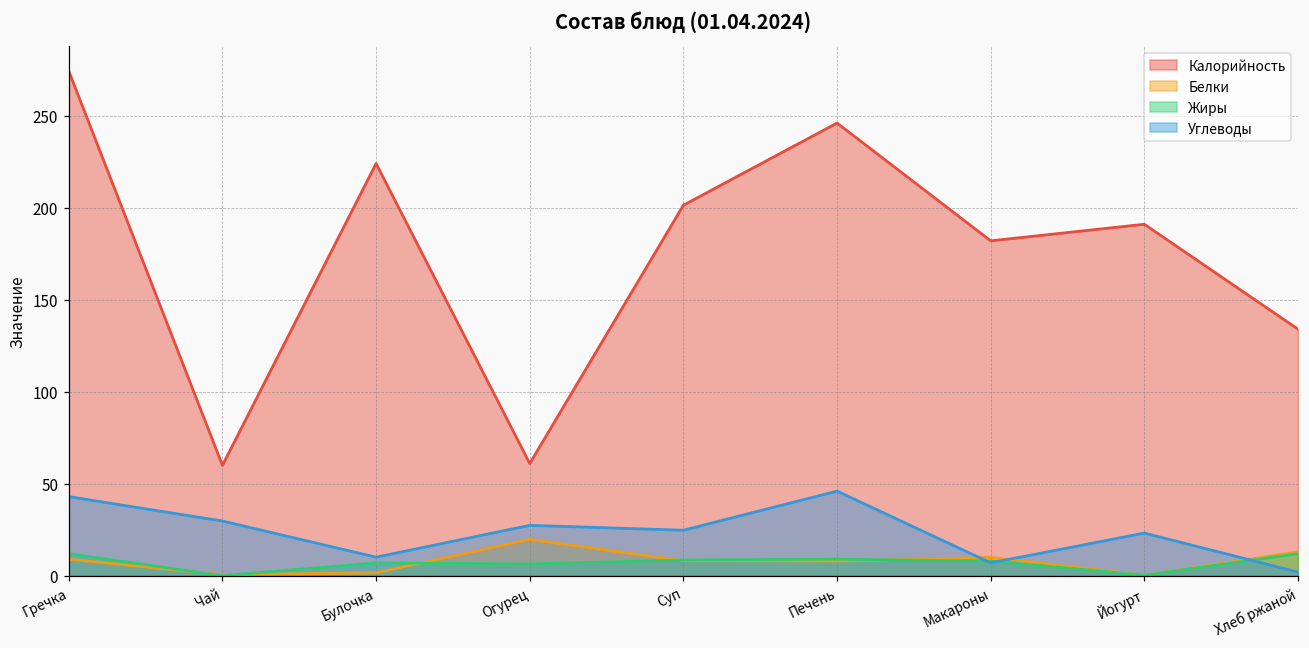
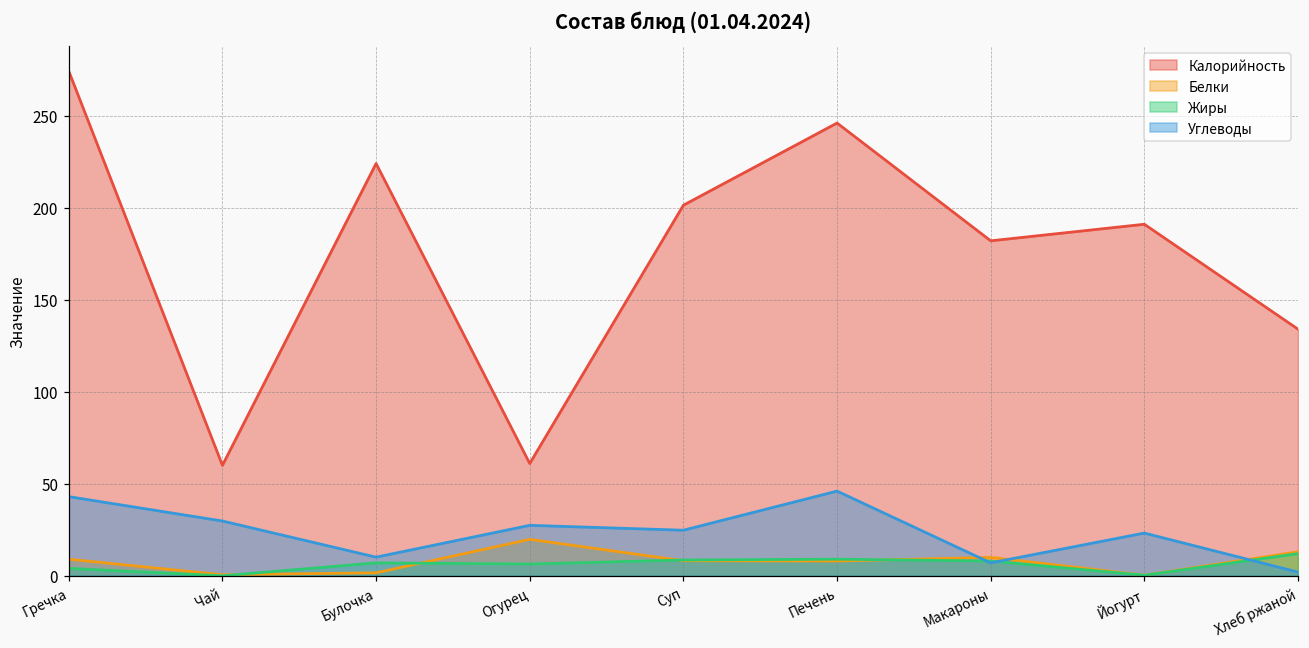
  {
    "Калорийность": {
      "Гречка": 274,
      "Чай": 60,
      "Булочка": 224,
      "Огурец": 61,
      "Суп": 201,
      "Печень": 246,
      "Макароны": 182,
      "Йогурт": 191,
      "Хлеб ржаной": 134
    },
    "Белки": {
      "Гречка": 9,
      "Булочка": 2,
      "Огурец": 20,
      "Макароны": 10
    },
    "Жиры": {
-     "Гречка": 12,
+     "Гречка": 4,
      "Булочка": 7,
      "Огурец": 6
    },
    "Углеводы": {
      "Гречка": 43,
      "Чай": 30,
      "Булочка": 10,
      "Огурец": 27,
      "Суп": 25,
      "Печень": 46,
      "Йогурт": 23,
      "Хлеб ржаной": 2
    }
  }
